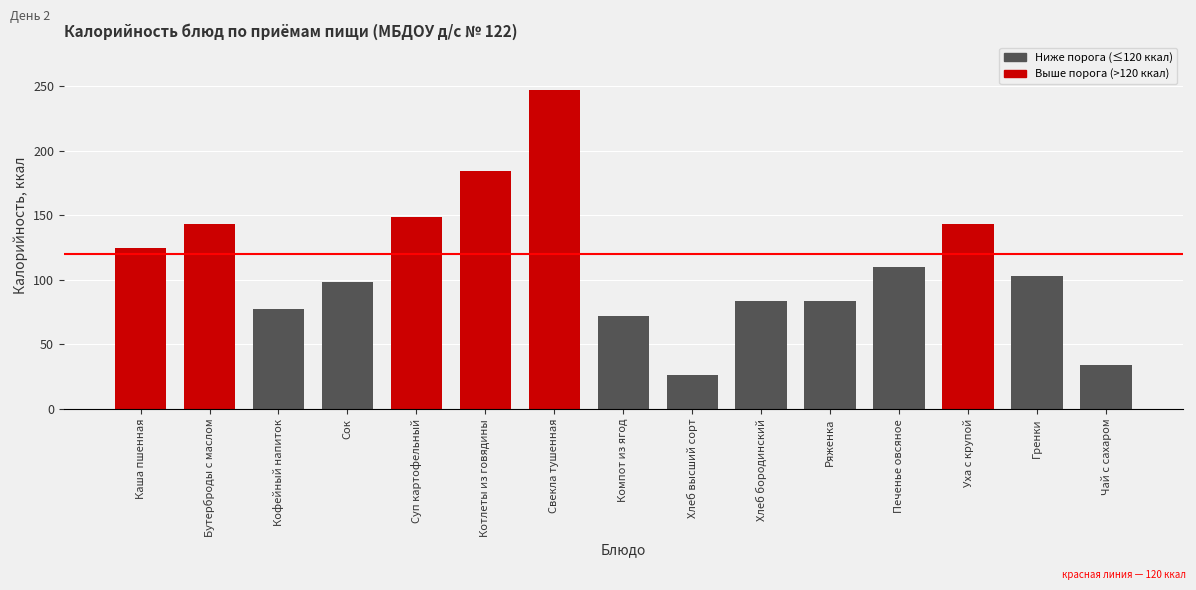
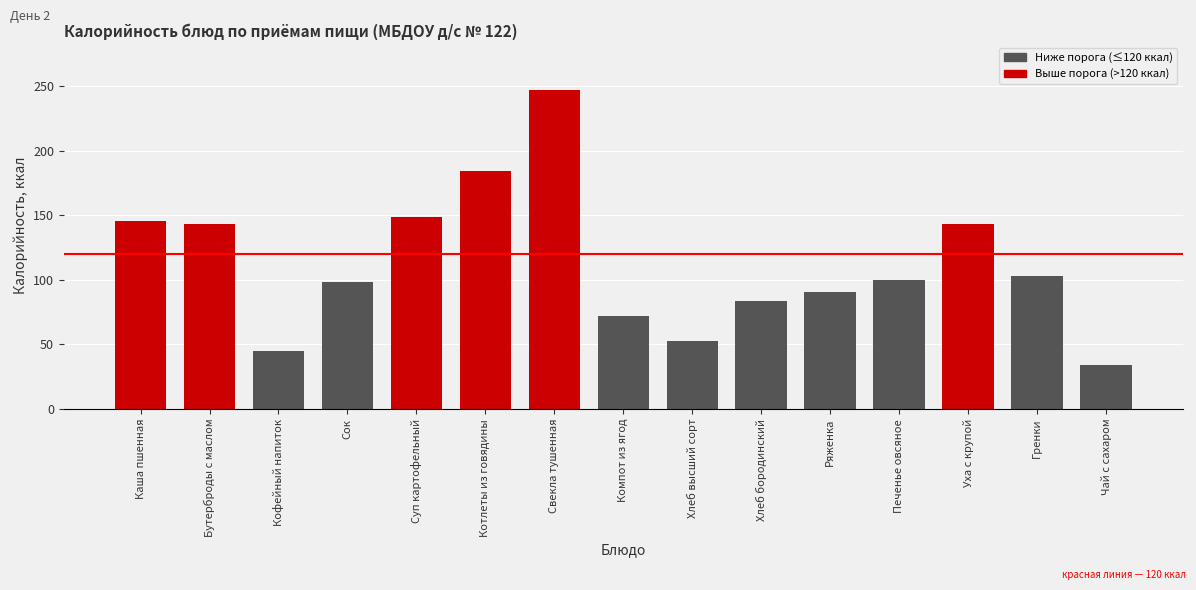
  {
-   "Каша пшенная": 125,
+   "Каша пшенная": 146,
    "Бутерброды с маслом": 143,
-   "Кофейный напиток": 77,
+   "Кофейный напиток": 45,
    "Сок": 99,
    "Суп картофельный": 149,
    "Котлеты из говядины": 184,
    "Свекла тушенная": 247,
    "Компот из ягод": 72,
-   "Хлеб высший сорт": 27,
+   "Хлеб высший сорт": 53,
    "Хлеб бородинский": 83,
-   "Ряженка": 83,
-   "Печенье овсяное": 110,
+   "Ряженка": 91,
+   "Печенье овсяное": 100,
    "Уха с крупой": 143,
    "Гренки": 103,
    "Чай с сахаром": 34
  }
